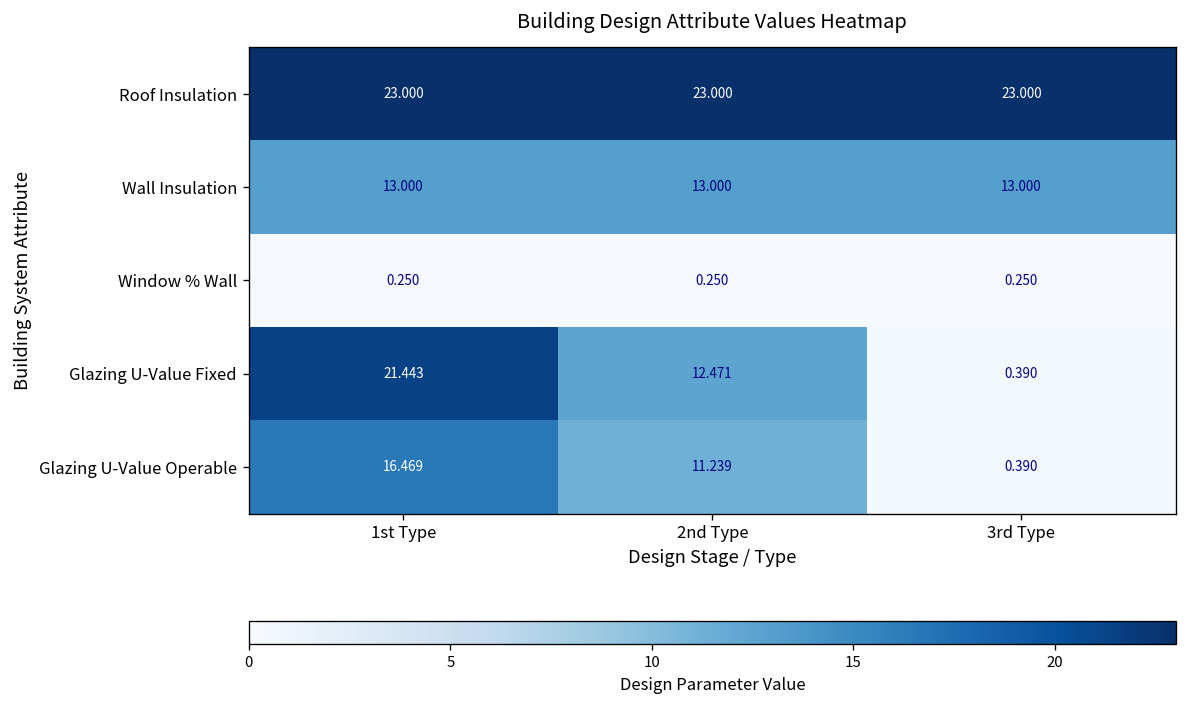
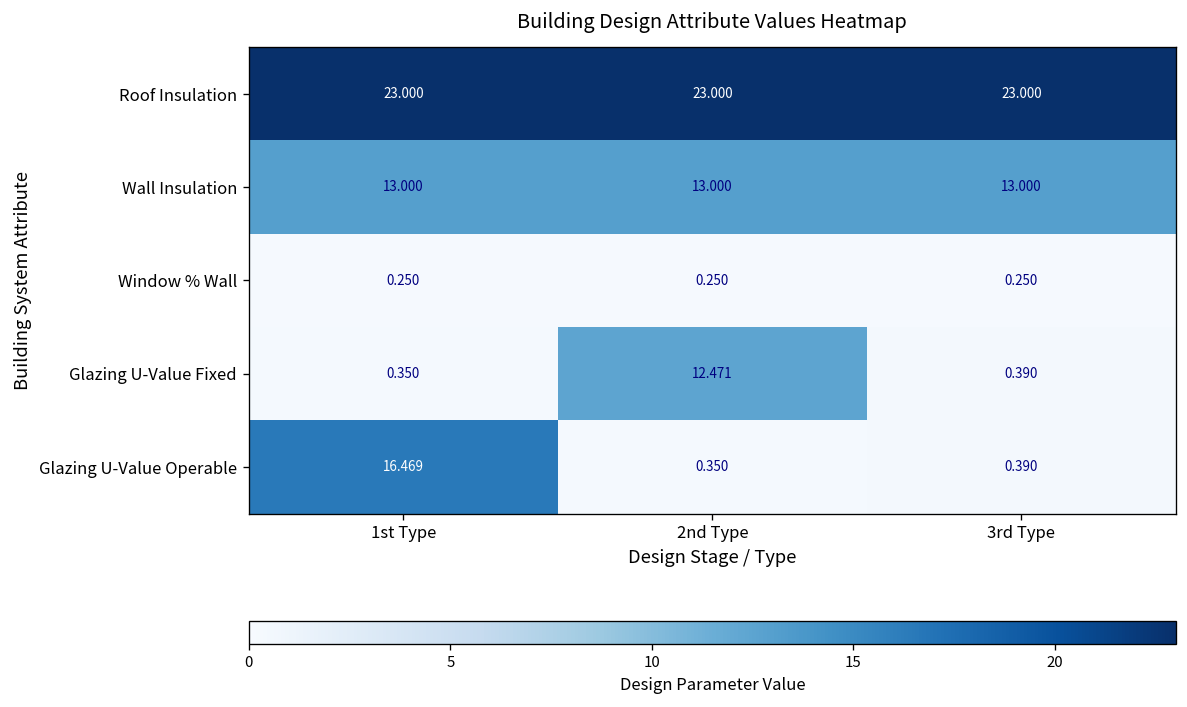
  {
    "Roof Insulation": {
      "1st Type": 23.000,
      "2nd Type": 23.000,
      "3rd Type": 23.000
    },
    "Wall Insulation": {
      "1st Type": 13.000,
      "2nd Type": 13.000,
      "3rd Type": 13.000
    },
    "Window % Wall": {
      "1st Type": 0.250,
      "2nd Type": 0.250,
      "3rd Type": 0.250
    },
    "Glazing U-Value Fixed": {
-     "1st Type": 21.443,
+     "1st Type": 0.350,
      "2nd Type": 12.471,
      "3rd Type": 0.390
    },
    "Glazing U-Value Operable": {
      "1st Type": 16.469,
-     "2nd Type": 11.239,
+     "2nd Type": 0.350,
      "3rd Type": 0.390
    }
  }
